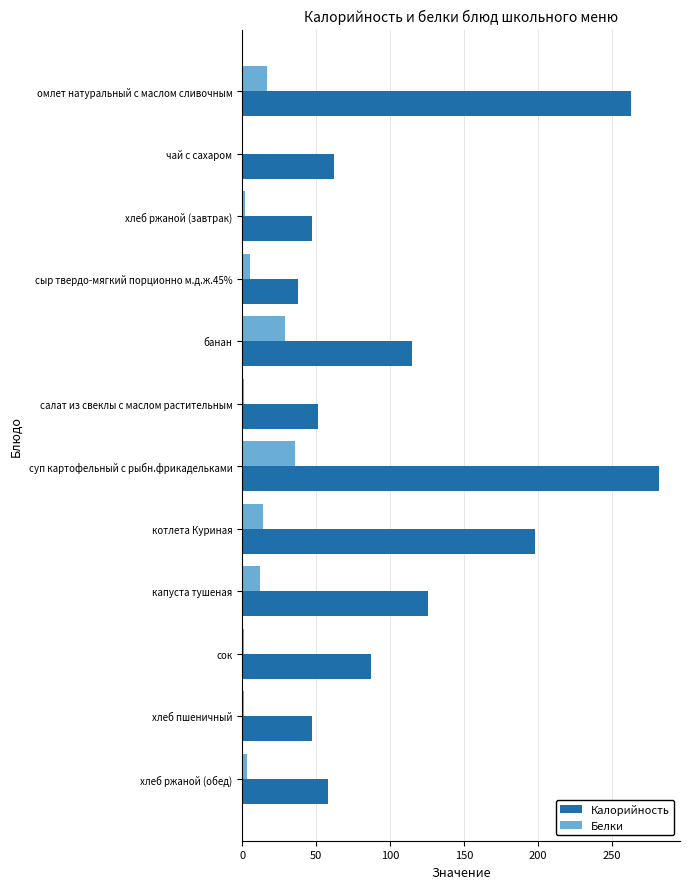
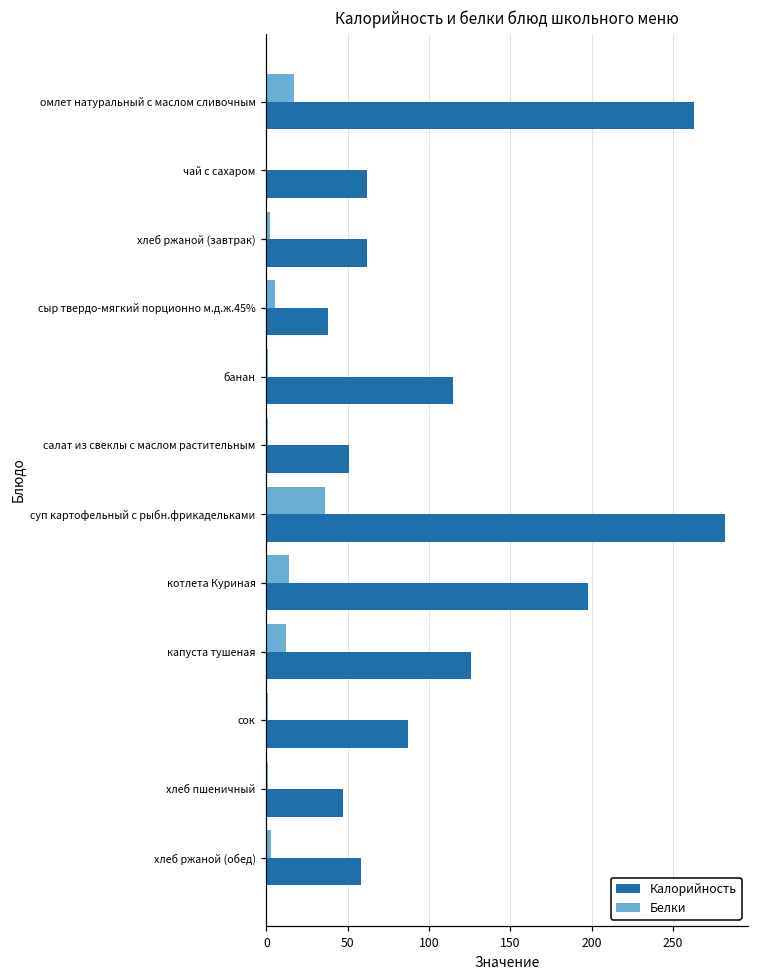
  {
    "Калорийность": {
      "омлет натуральный с маслом сливочным": 263,
      "чай с сахаром": 62,
-     "хлеб ржаной (завтрак)": 47,
+     "хлеб ржаной (завтрак)": 62,
      "сыр твердо-мягкий порционно м.д.ж.45%": 38,
      "банан": 115,
      "салат из свеклы с маслом растительным": 51,
      "суп картофельный с рыбн.фрикадельками": 282,
      "котлета Куриная": 198,
      "капуста тушеная": 126,
      "сок": 87,
      "хлеб пшеничный": 47,
      "хлеб ржаной (обед)": 58
    },
    "Белки": {
      "омлет натуральный с маслом сливочным": 17,
      "чай с сахаром": 0,
      "хлеб ржаной (завтрак)": 2,
      "сыр твердо-мягкий порционно м.д.ж.45%": 5,
-     "банан": 29,
+     "банан": 1,
      "суп картофельный с рыбн.фрикадельками": 36,
      "котлета Куриная": 14,
      "капуста тушеная": 12,
      "хлеб ржаной (обед)": 3
    }
  }
